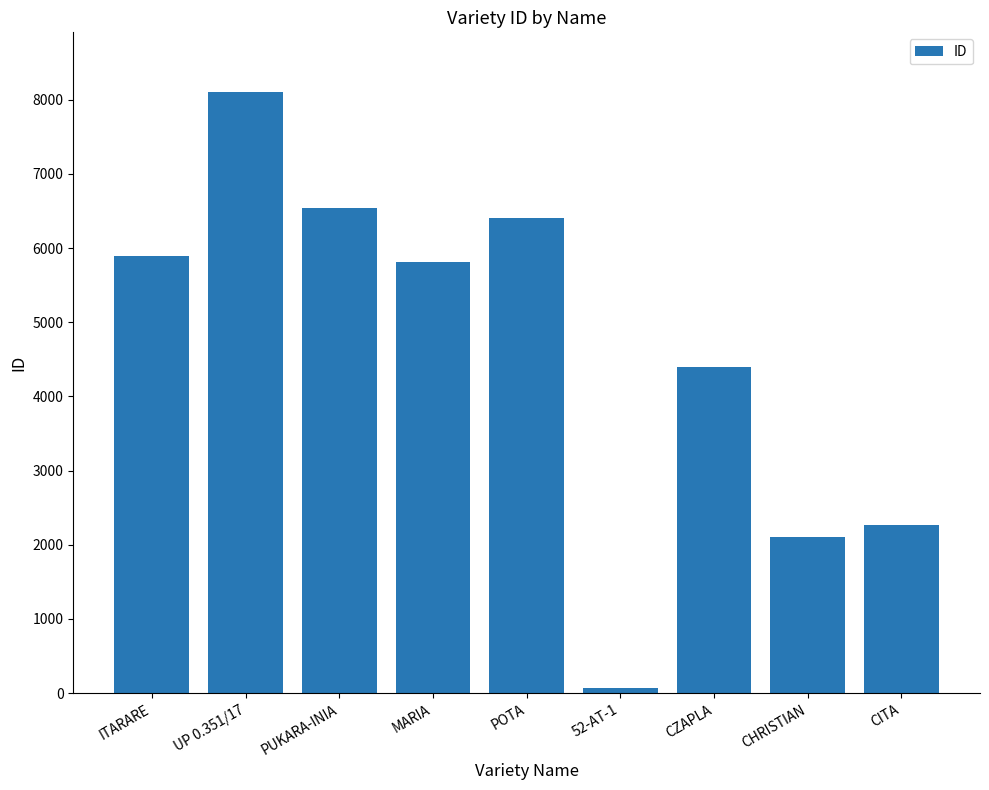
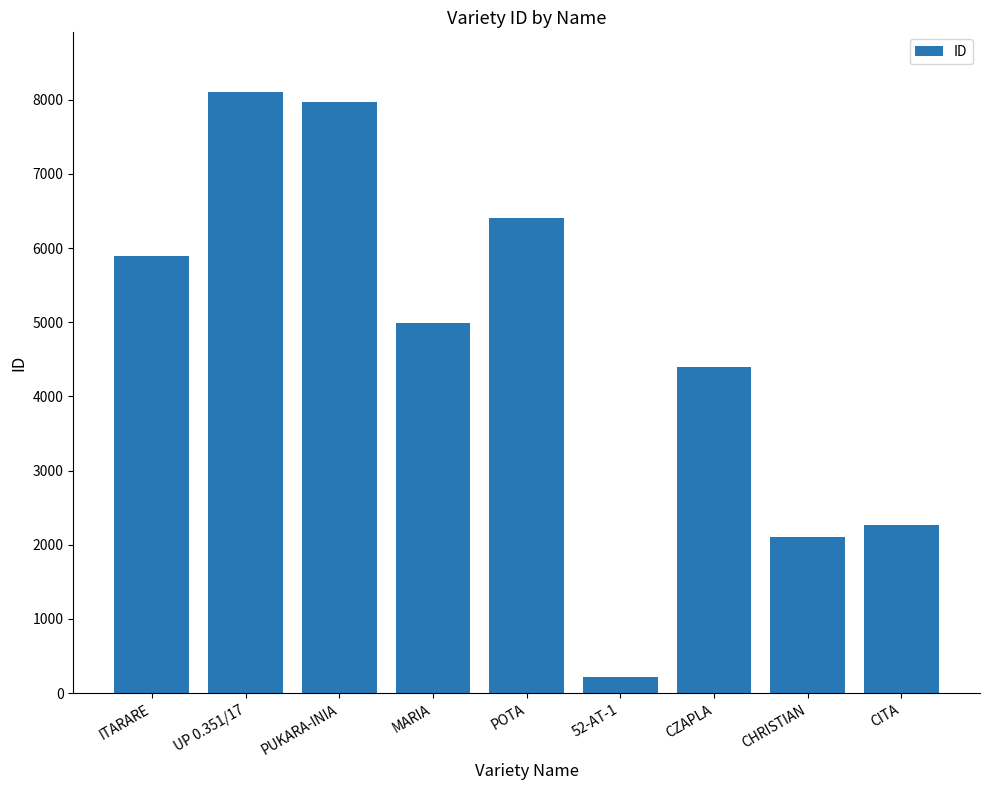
  {
    "ITARARE": 5900,
    "UP 0.351/17": 8100,
-   "PUKARA-INIA": 6500,
-   "MARIA": 5800,
+   "PUKARA-INIA": 8000,
+   "MARIA": 5000,
    "POTA": 6400,
-   "52-AT-1": 100,
+   "52-AT-1": 200,
    "CZAPLA": 4400,
    "CHRISTIAN": 2100,
    "CITA": 2300
  }
